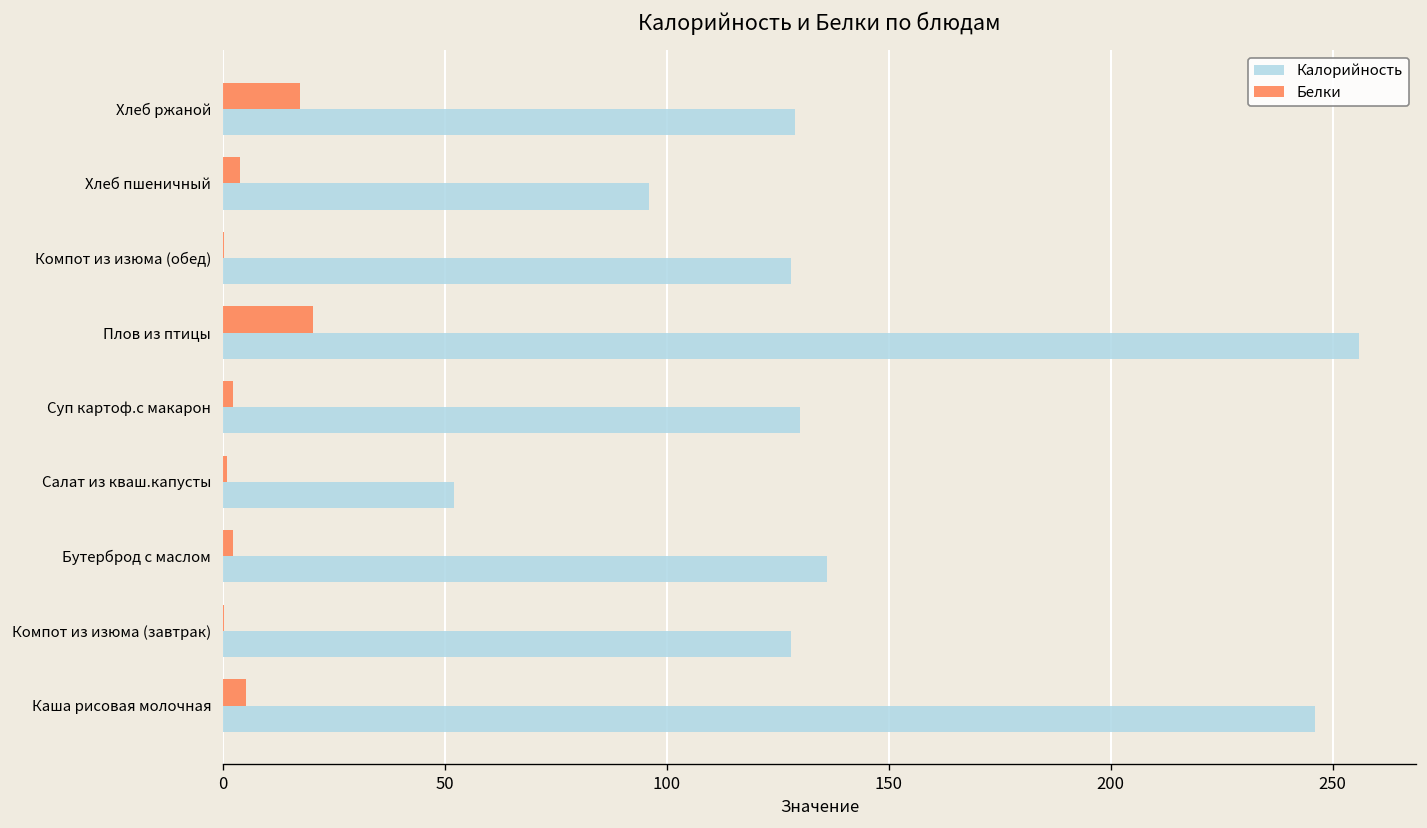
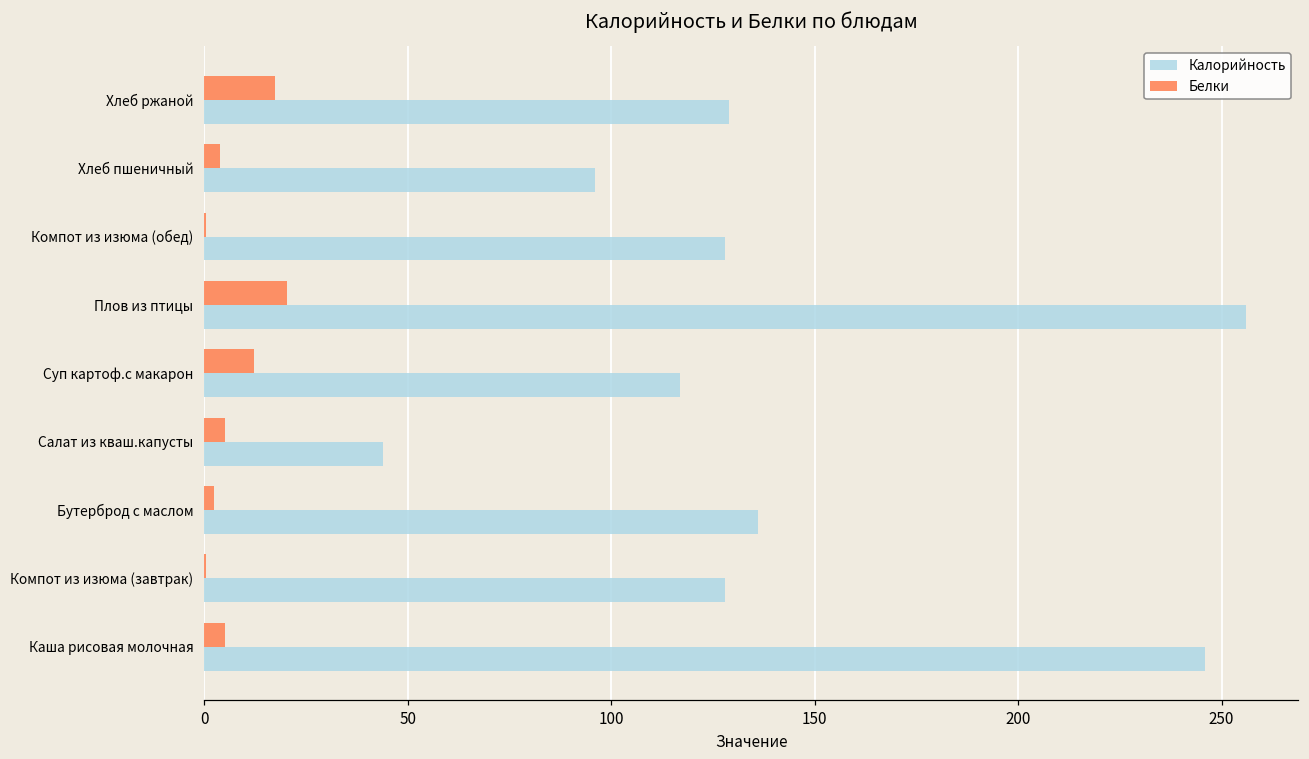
  {
    "Калорийность": {
      "Хлеб ржаной": 129,
      "Хлеб пшеничный": 96,
      "Компот из изюма (обед)": 128,
      "Плов из птицы": 256,
-     "Суп картоф.с макарон": 130,
-     "Салат из кваш.капусты": 52,
+     "Суп картоф.с макарон": 117,
+     "Салат из кваш.капусты": 44,
      "Бутерброд с маслом": 136,
      "Компот из изюма (завтрак)": 128,
      "Каша рисовая молочная": 246
    },
    "Белки": {
      "Хлеб ржаной": 17,
      "Хлеб пшеничный": 4,
      "Плов из птицы": 20,
-     "Суп картоф.с макарон": 2,
-     "Салат из кваш.капусты": 1,
+     "Суп картоф.с макарон": 12,
+     "Салат из кваш.капусты": 5,
      "Бутерброд с маслом": 2,
      "Каша рисовая молочная": 5
    }
  }
